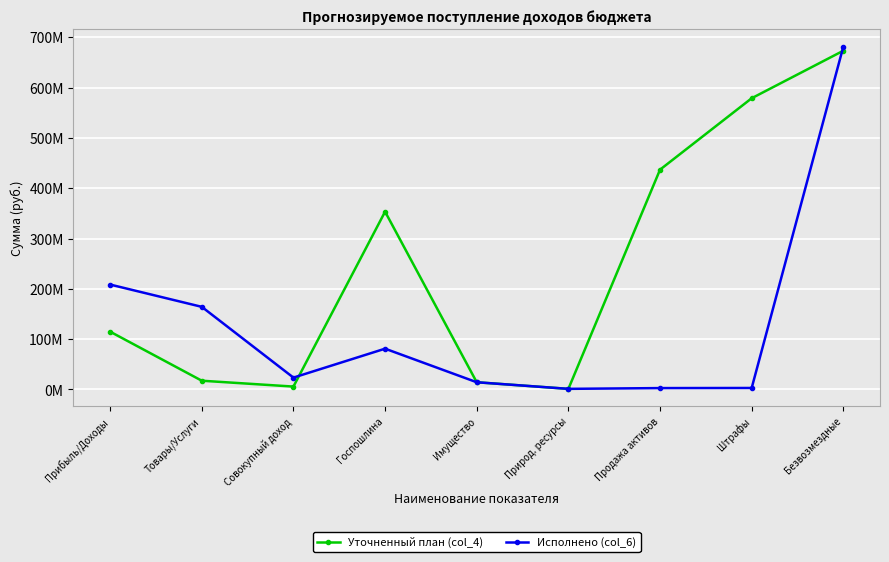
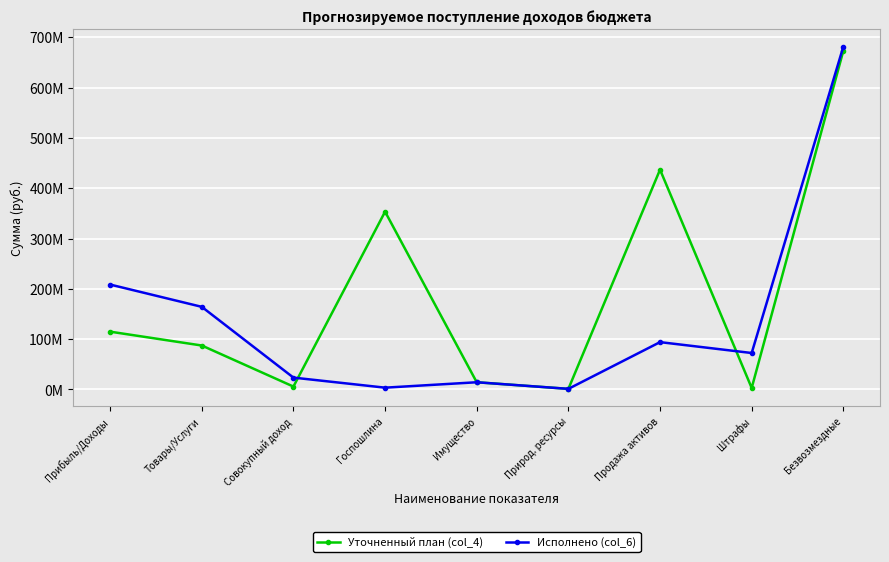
  {
    "Уточненный план (col_4)": {
      "Прибыль/Доходы": 110000000,
-     "Товары/Услуги": 20000000,
+     "Товары/Услуги": 90000000,
      "Совокупный доход": 10000000,
      "Госпошлина": 350000000,
      "Продажа активов": 440000000,
-     "Штрафы": 580000000,
+     "Штрафы": 0,
      "Безвозмездные": 670000000
    },
    "Исполнено (col_6)": {
      "Прибыль/Доходы": 210000000,
      "Товары/Услуги": 160000000,
      "Совокупный доход": 20000000,
-     "Госпошлина": 80000000,
-     "Продажа активов": 0,
-     "Штрафы": 0,
+     "Госпошлина": 0,
+     "Продажа активов": 90000000,
+     "Штрафы": 70000000,
      "Безвозмездные": 680000000
    }
  }
